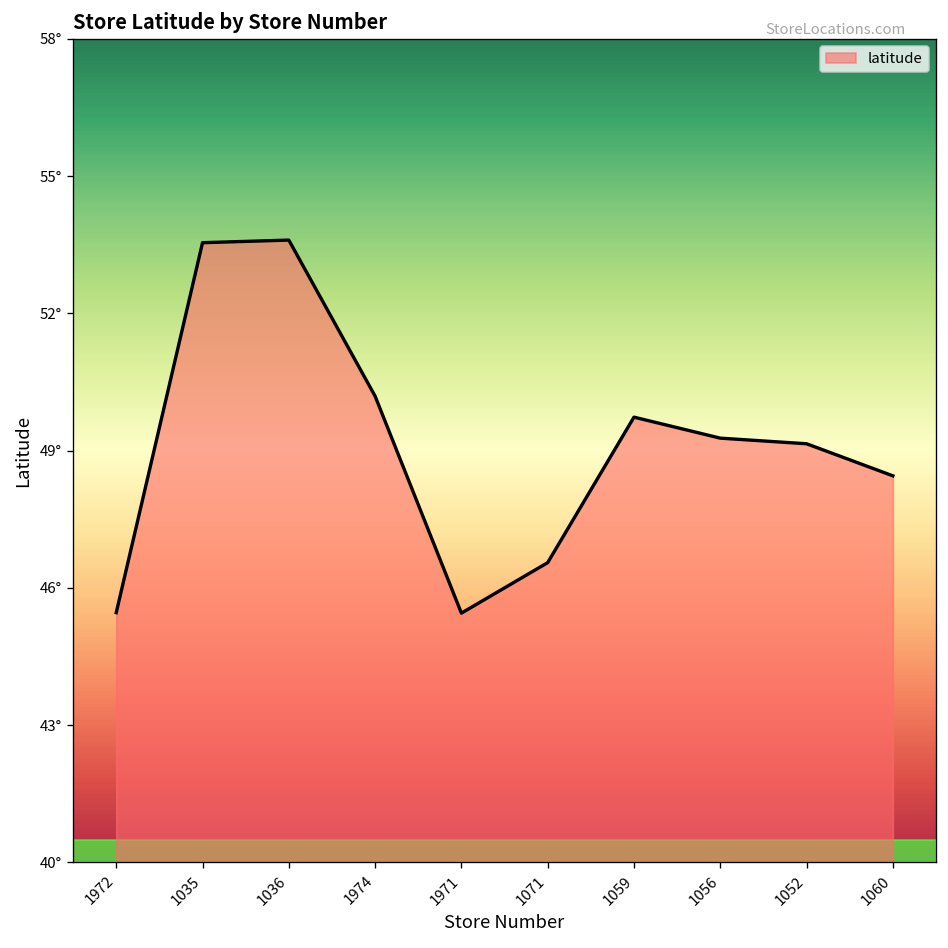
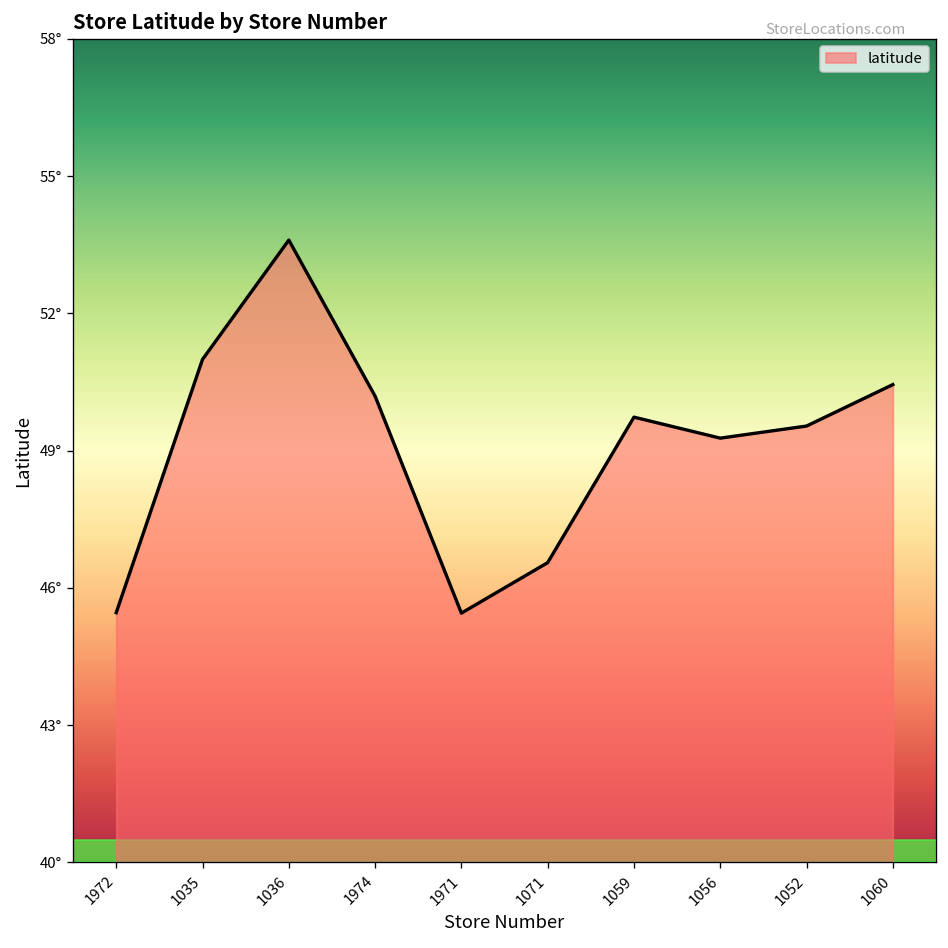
  {
    "1972": "45.5°",
-   "1035": "53.5°",
+   "1035": "51.0°",
    "1036": "53.6°",
    "1974": "50.2°",
    "1971": "45.4°",
    "1071": "46.6°",
    "1059": "49.7°",
    "1056": "49.3°",
-   "1052": "49.2°",
-   "1060": "48.4°"
+   "1052": "49.5°",
+   "1060": "50.4°"
  }
